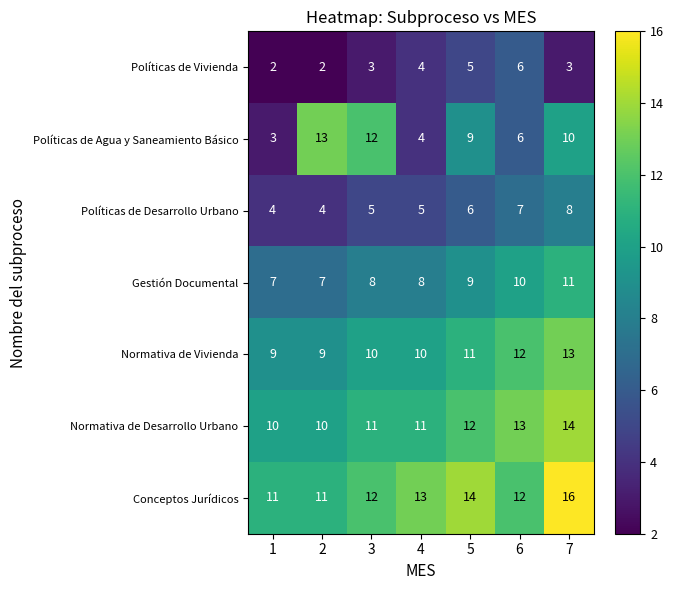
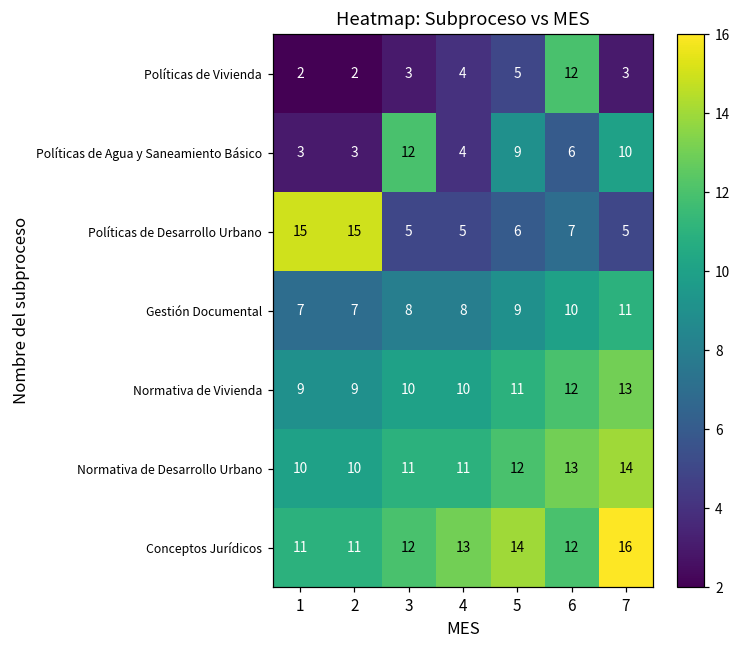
  {
    "Políticas de Vivienda": {
      "1": 2,
      "2": 2,
      "3": 3,
      "4": 4,
      "5": 5,
-     "6": 6,
+     "6": 12,
      "7": 3
    },
    "Políticas de Agua y Saneamiento Básico": {
      "1": 3,
-     "2": 13,
+     "2": 3,
      "3": 12,
      "4": 4,
      "5": 9,
      "6": 6,
      "7": 10
    },
    "Políticas de Desarrollo Urbano": {
-     "1": 4,
-     "2": 4,
+     "1": 15,
+     "2": 15,
      "3": 5,
      "4": 5,
      "5": 6,
      "6": 7,
-     "7": 8
+     "7": 5
    },
    "Gestión Documental": {
      "1": 7,
      "2": 7,
      "3": 8,
      "4": 8,
      "5": 9,
      "6": 10,
      "7": 11
    },
    "Normativa de Vivienda": {
      "1": 9,
      "2": 9,
      "3": 10,
      "4": 10,
      "5": 11,
      "6": 12,
      "7": 13
    },
    "Normativa de Desarrollo Urbano": {
      "1": 10,
      "2": 10,
      "3": 11,
      "4": 11,
      "5": 12,
      "6": 13,
      "7": 14
    },
    "Conceptos Jurídicos": {
      "1": 11,
      "2": 11,
      "3": 12,
      "4": 13,
      "5": 14,
      "6": 12,
      "7": 16
    }
  }
